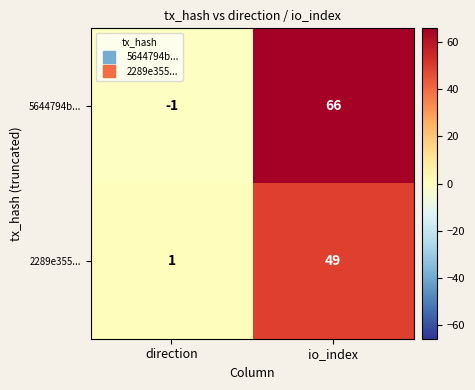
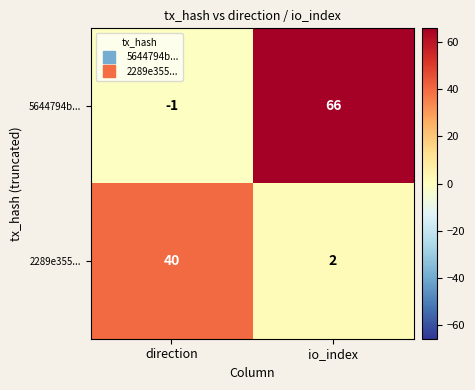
  {
    "5644794b...": {
      "direction": -1,
      "io_index": 66
    },
    "2289e355...": {
-     "direction": 1,
-     "io_index": 49
+     "direction": 40,
+     "io_index": 2
    }
  }
